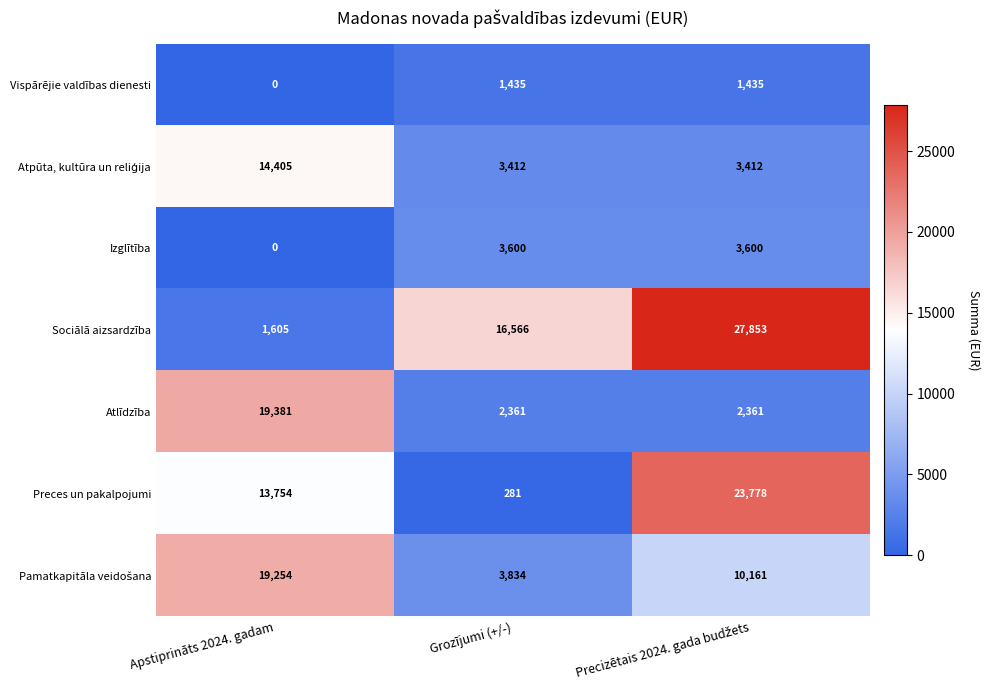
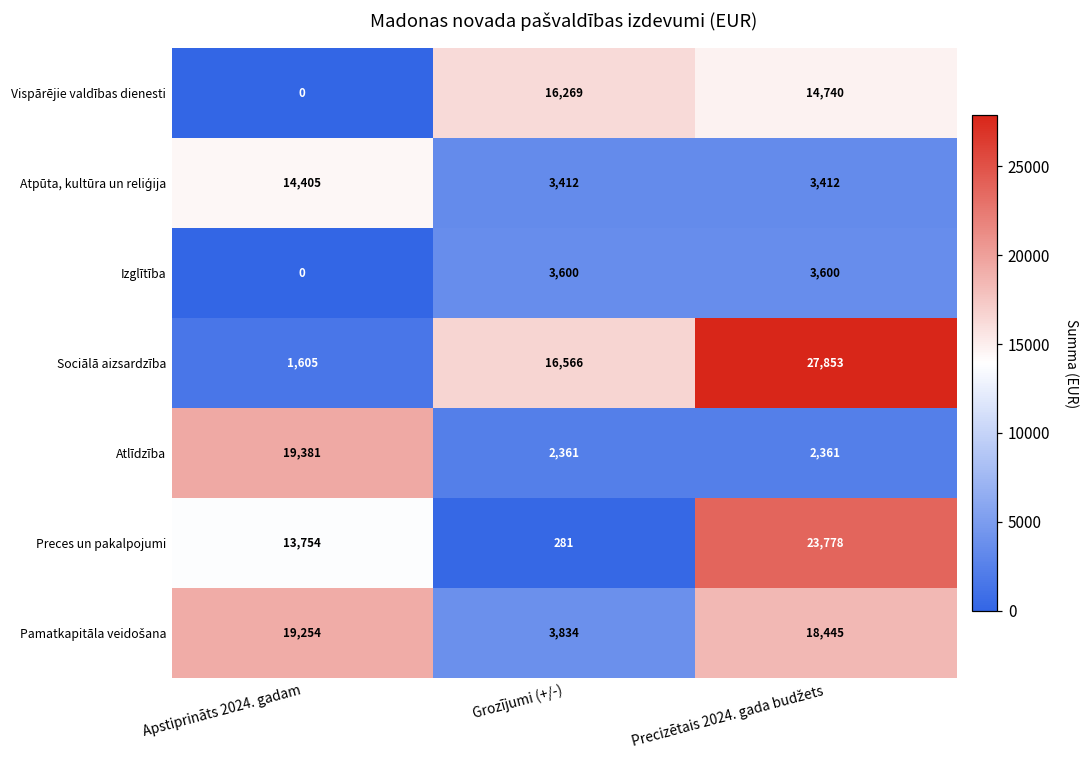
  {
    "Vispārējie valdības dienesti": {
      "Apstiprināts 2024. gadam": "0",
-     "Grozījumi (+/-)": "1,435",
-     "Precizētais 2024. gada budžets": "1,435"
+     "Grozījumi (+/-)": "16,269",
+     "Precizētais 2024. gada budžets": "14,740"
    },
    "Atpūta, kultūra un reliģija": {
      "Apstiprināts 2024. gadam": "14,405",
      "Grozījumi (+/-)": "3,412",
      "Precizētais 2024. gada budžets": "3,412"
    },
    "Izglītība": {
      "Apstiprināts 2024. gadam": "0",
      "Grozījumi (+/-)": "3,600",
      "Precizētais 2024. gada budžets": "3,600"
    },
    "Sociālā aizsardzība": {
      "Apstiprināts 2024. gadam": "1,605",
      "Grozījumi (+/-)": "16,566",
      "Precizētais 2024. gada budžets": "27,853"
    },
    "Atlīdzība": {
      "Apstiprināts 2024. gadam": "19,381",
      "Grozījumi (+/-)": "2,361",
      "Precizētais 2024. gada budžets": "2,361"
    },
    "Preces un pakalpojumi": {
      "Apstiprināts 2024. gadam": "13,754",
      "Grozījumi (+/-)": "281",
      "Precizētais 2024. gada budžets": "23,778"
    },
    "Pamatkapitāla veidošana": {
      "Apstiprināts 2024. gadam": "19,254",
      "Grozījumi (+/-)": "3,834",
-     "Precizētais 2024. gada budžets": "10,161"
+     "Precizētais 2024. gada budžets": "18,445"
    }
  }
